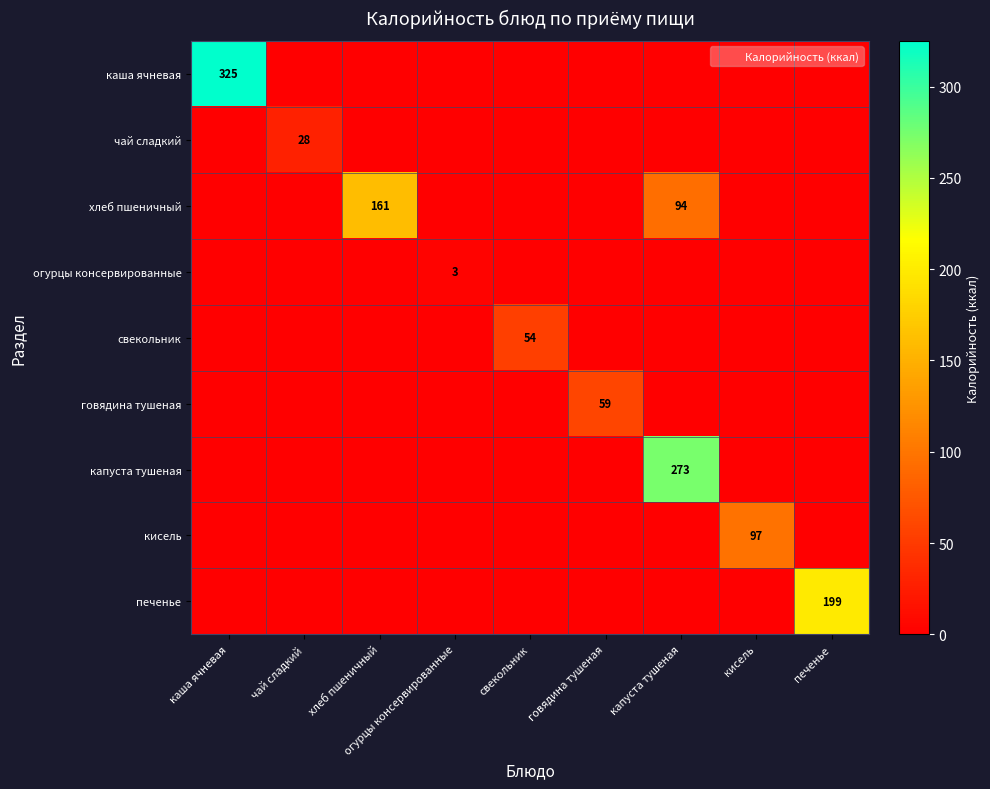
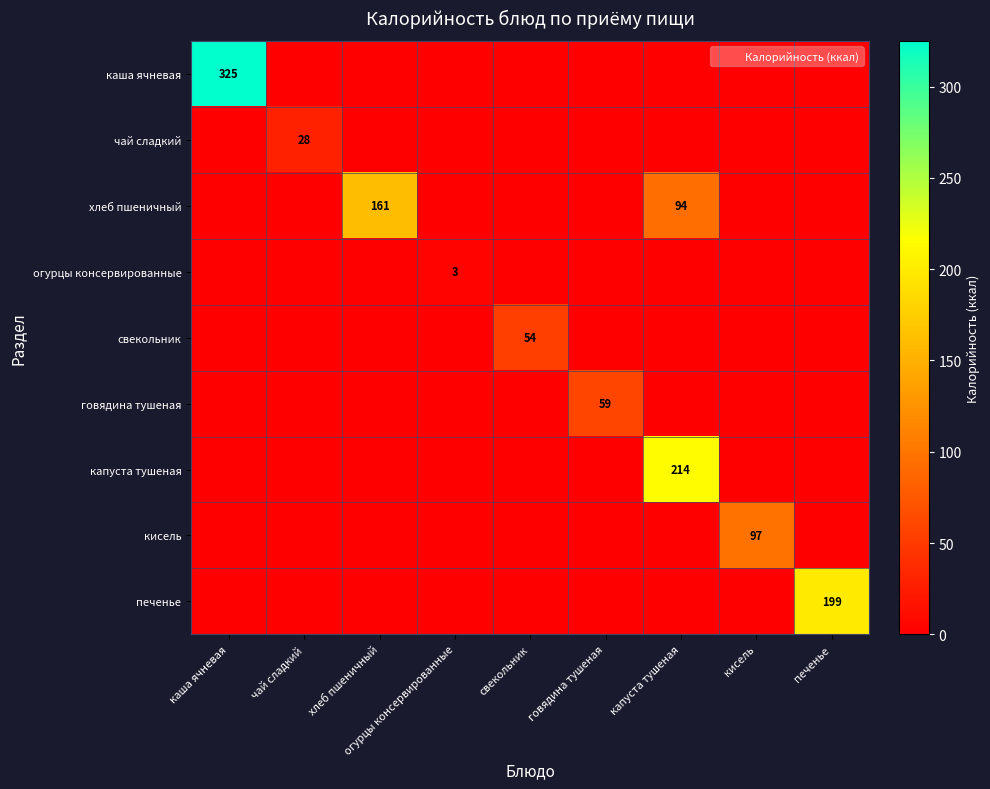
  {
    "каша ячневая": {
      "каша ячневая": 325
    },
    "чай сладкий": {
      "чай сладкий": 28
    },
    "хлеб пшеничный": {
      "хлеб пшеничный": 161,
      "капуста тушеная": 94
    },
    "огурцы консервированные": {
      "огурцы консервированные": 3
    },
    "свекольник": {
      "свекольник": 54
    },
    "говядина тушеная": {
      "говядина тушеная": 59
    },
    "капуста тушеная": {
-     "капуста тушеная": 273
+     "капуста тушеная": 214
    },
    "кисель": {
      "кисель": 97
    },
    "печенье": {
      "печенье": 199
    }
  }
